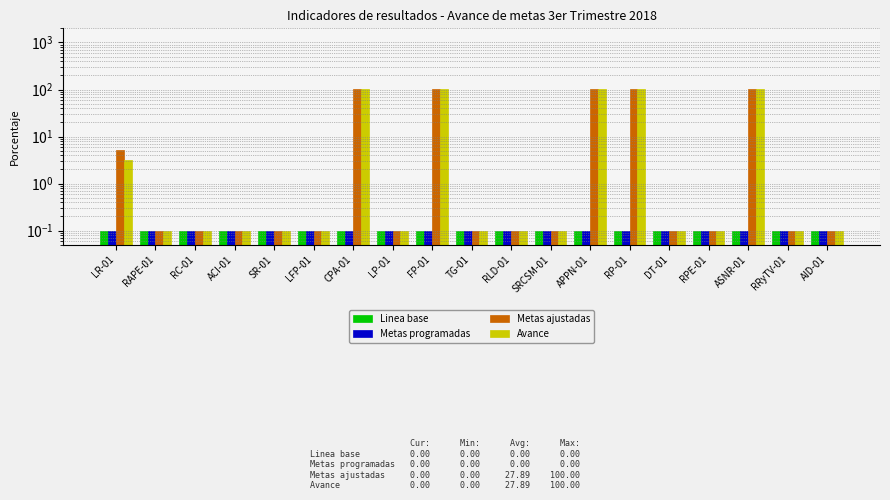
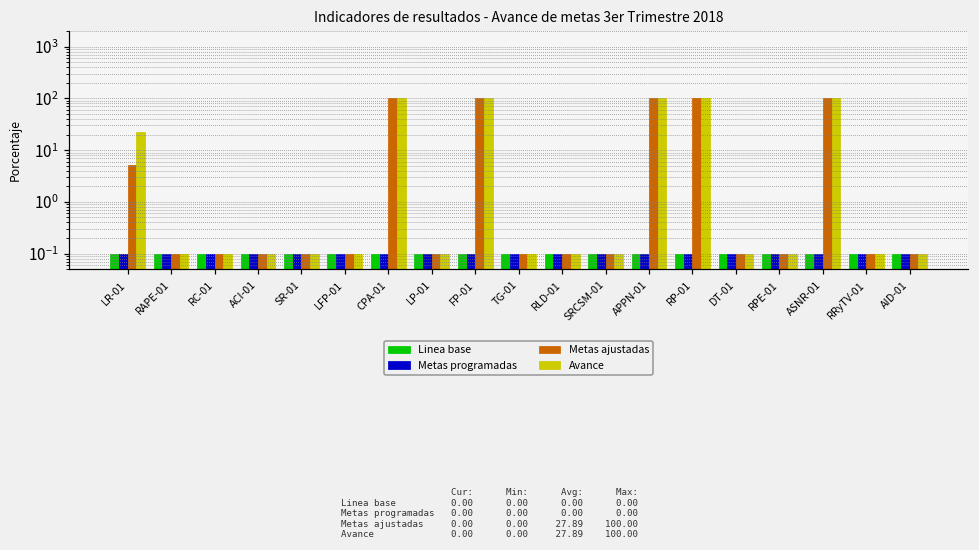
  {
    "Linea base": {
      "LR-01": 0.10,
      "RAPE-01": 0.10,
      "RC-01": 0.10,
      "ACI-01": 0.10,
      "SR-01": 0.10,
      "LFP-01": 0.10,
      "CPA-01": 0.10,
      "LP-01": 0.10,
      "FP-01": 0.10,
      "TG-01": 0.10,
      "RLD-01": 0.10,
      "SRCSM-01": 0.10,
      "APPN-01": 0.10,
      "RP-01": 0.10,
      "DT-01": 0.10,
      "RPE-01": 0.10,
      "ASNR-01": 0.10,
      "RRyTV-01": 0.10,
      "AID-01": 0.10
    },
    "Metas programadas": {
      "LR-01": 0.10,
      "RAPE-01": 0.10,
      "RC-01": 0.10,
      "ACI-01": 0.10,
      "SR-01": 0.10,
      "LFP-01": 0.10,
      "CPA-01": 0.10,
      "LP-01": 0.10,
      "FP-01": 0.10,
      "TG-01": 0.10,
      "RLD-01": 0.10,
      "SRCSM-01": 0.10,
      "APPN-01": 0.10,
      "RP-01": 0.10,
      "DT-01": 0.10,
      "RPE-01": 0.10,
      "ASNR-01": 0.10,
      "RRyTV-01": 0.10,
      "AID-01": 0.10
    },
    "Metas ajustadas": {
      "LR-01": 5,
      "RAPE-01": 0.10,
      "RC-01": 0.10,
      "ACI-01": 0.10,
      "SR-01": 0.10,
      "LFP-01": 0.10,
      "CPA-01": 100,
      "LP-01": 0.10,
      "FP-01": 100,
      "TG-01": 0.10,
      "RLD-01": 0.10,
      "SRCSM-01": 0.10,
      "APPN-01": 100,
      "RP-01": 100,
      "DT-01": 0.10,
      "RPE-01": 0.10,
      "ASNR-01": 100,
      "RRyTV-01": 0.10,
      "AID-01": 0.10
    },
    "Avance": {
-     "LR-01": 3,
+     "LR-01": 20,
      "RAPE-01": 0.10,
      "RC-01": 0.10,
      "ACI-01": 0.10,
      "SR-01": 0.10,
      "LFP-01": 0.10,
      "CPA-01": 100,
      "LP-01": 0.10,
      "FP-01": 100,
      "TG-01": 0.10,
      "RLD-01": 0.10,
      "SRCSM-01": 0.10,
      "APPN-01": 100,
      "RP-01": 100,
      "DT-01": 0.10,
      "RPE-01": 0.10,
      "ASNR-01": 100,
      "RRyTV-01": 0.10,
      "AID-01": 0.10
    }
  }
